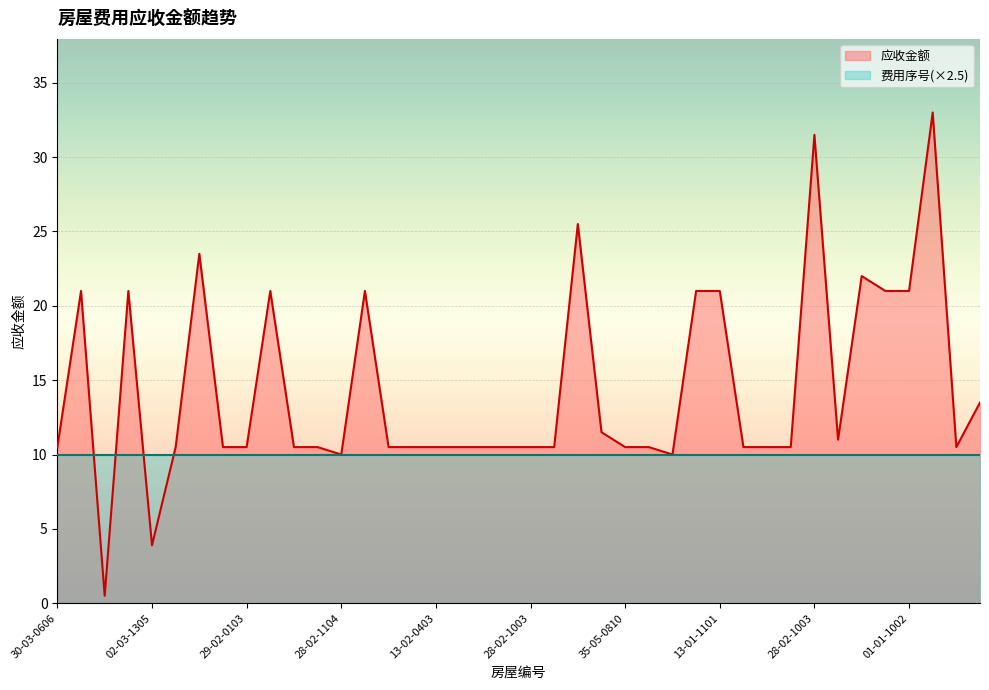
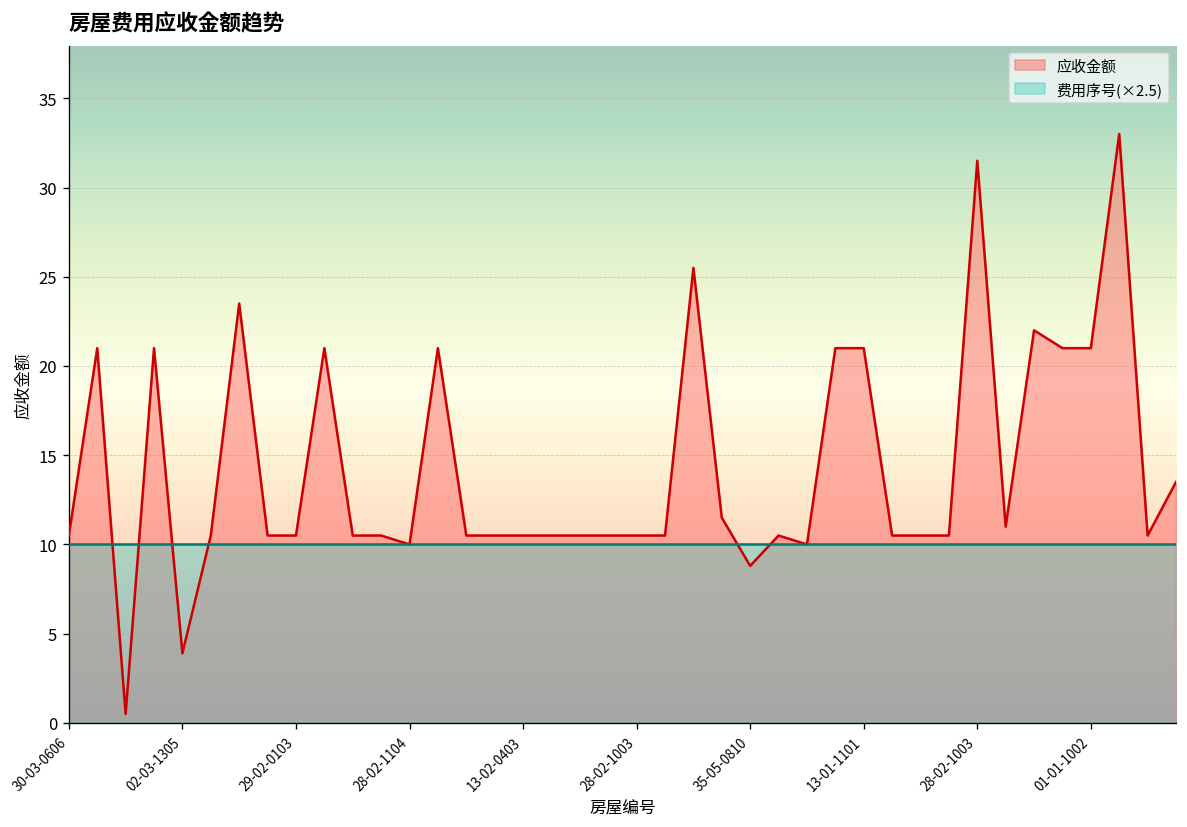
  {
    "应收金额": {
      "02-03-1305": 3.9,
-     "35-05-0810": 10.5,
+     "35-05-0810": 8.8,
      "13-01-1101": 21.0,
      "01-01-1002": 21.0
    },
    "费用序号(×2.5)": {
      "02-03-1305": 10.0,
      "35-05-0810": 10.0,
      "13-01-1101": 10.0,
      "01-01-1002": 10.0
    }
  }
